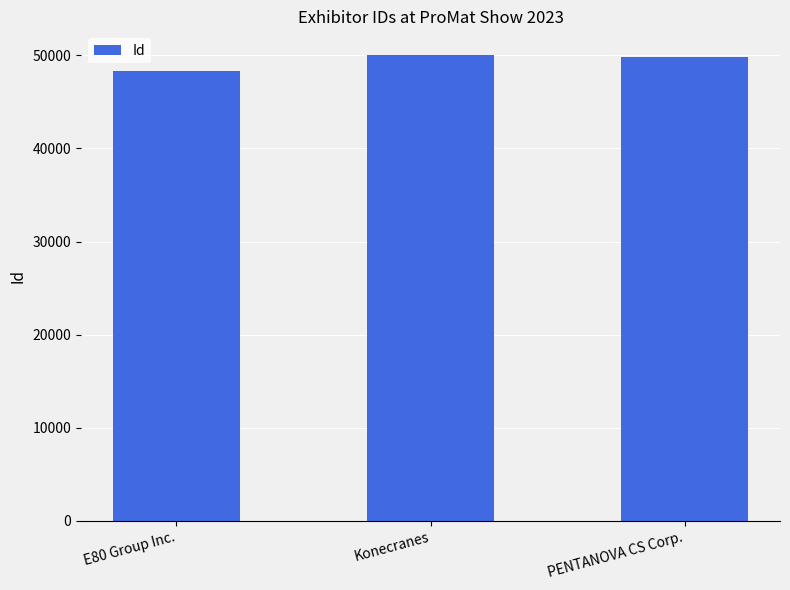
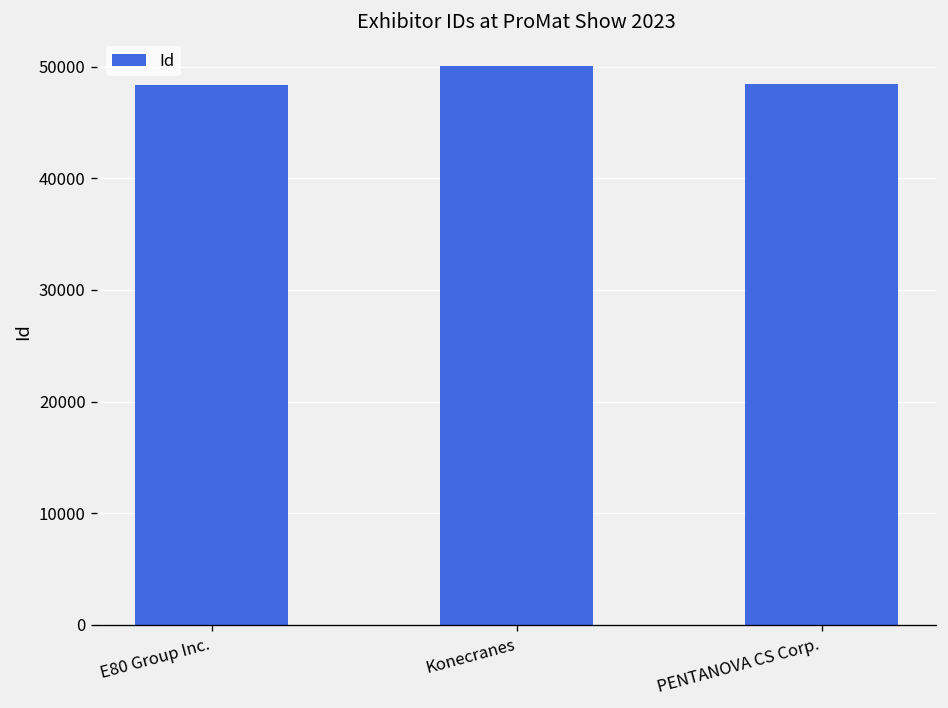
  {
    "E80 Group Inc.": 48000,
    "Konecranes": 50000,
-   "PENTANOVA CS Corp.": 50000
+   "PENTANOVA CS Corp.": 48000
  }
